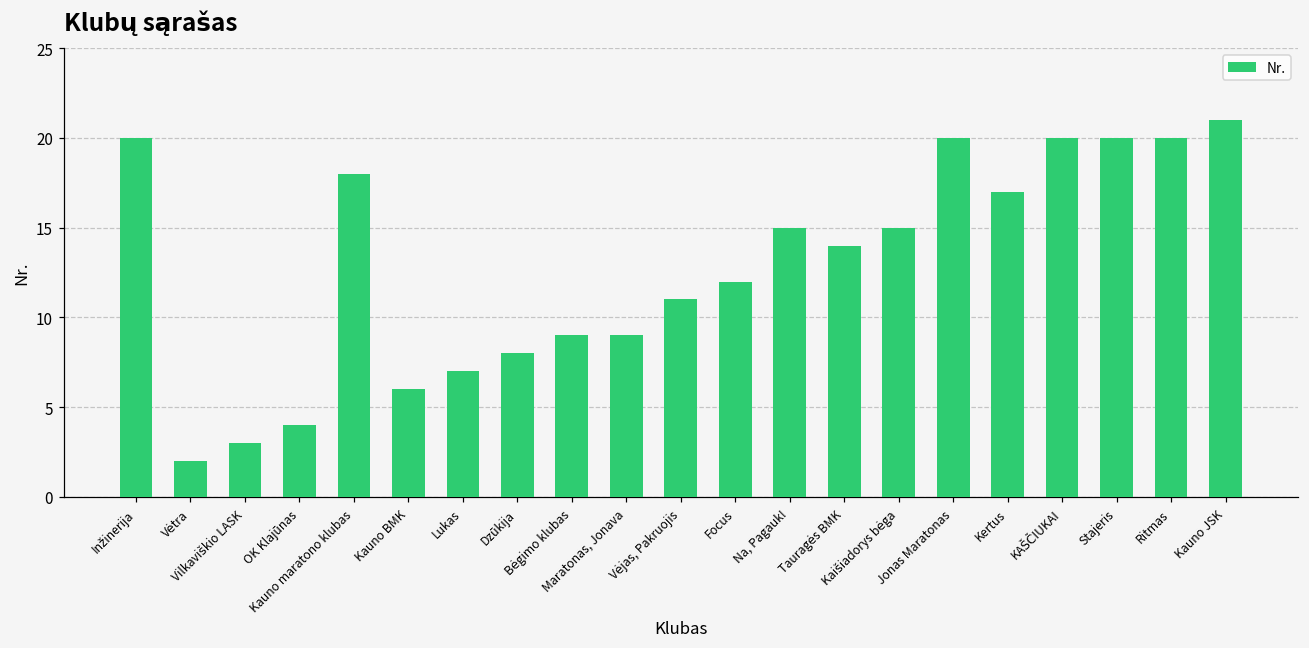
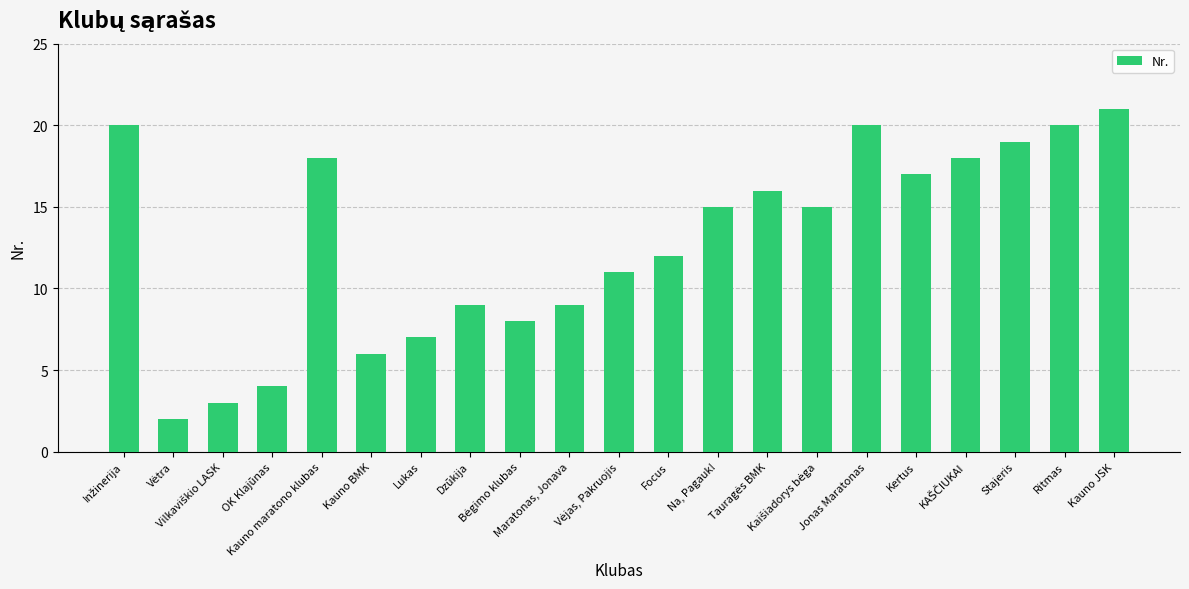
  {
    "Inžinerija": 20,
    "Vėtra": 2,
    "Vilkaviškio LASK": 3,
    "OK Klajūnas": 4,
    "Kauno maratono klubas": 18,
    "Kauno BMK": 6,
    "Lukas": 7,
-   "Dzūkija": 8,
-   "Bėgimo klubas": 9,
+   "Dzūkija": 9,
+   "Bėgimo klubas": 8,
    "Maratonas, Jonava": 9,
    "Vėjas, Pakruojis": 11,
    "Focus": 12,
    "Na, Pagauk!": 15,
-   "Tauragės BMK": 14,
+   "Tauragės BMK": 16,
    "Kaišiadorys bėga": 15,
    "Jonas Maratonas": 20,
    "Kertus": 17,
-   "KAŠČIUKAI": 20,
-   "Stajeris": 20,
+   "KAŠČIUKAI": 18,
+   "Stajeris": 19,
    "Ritmas": 20,
    "Kauno JSK": 21
  }
